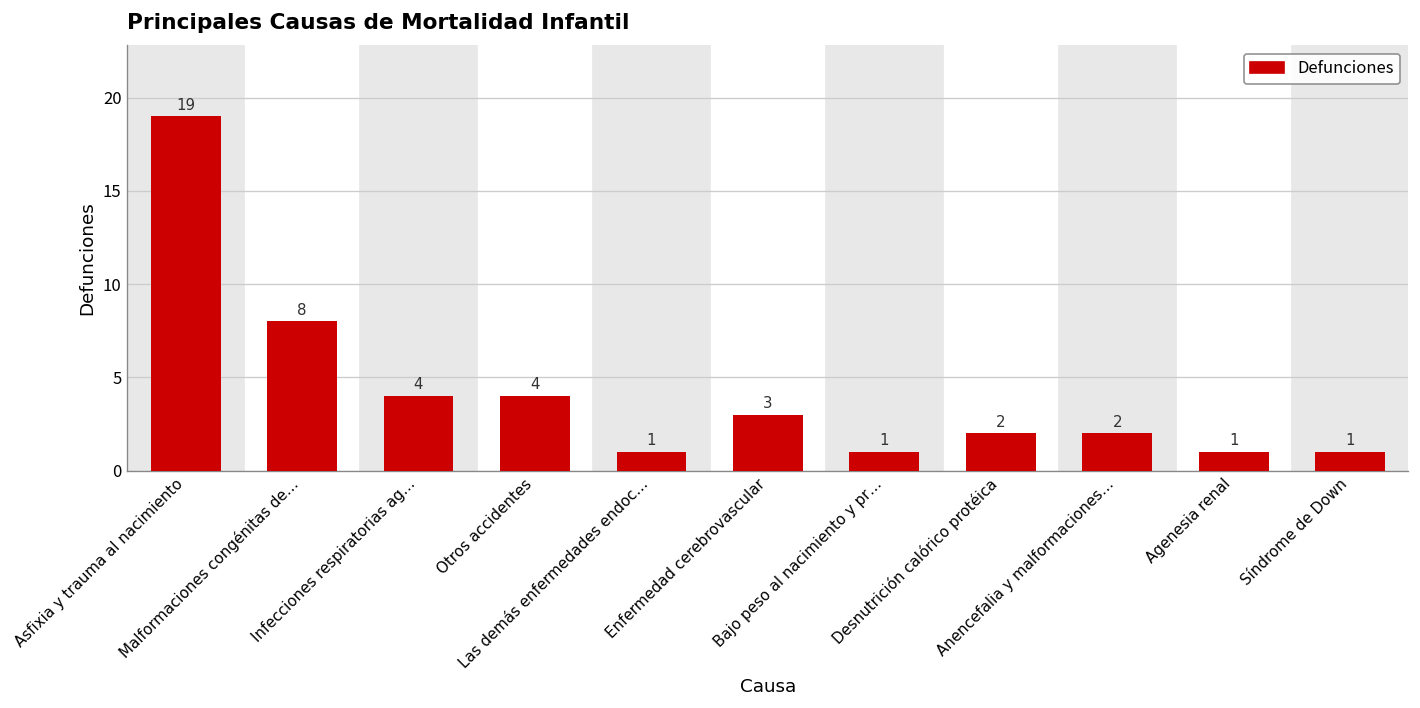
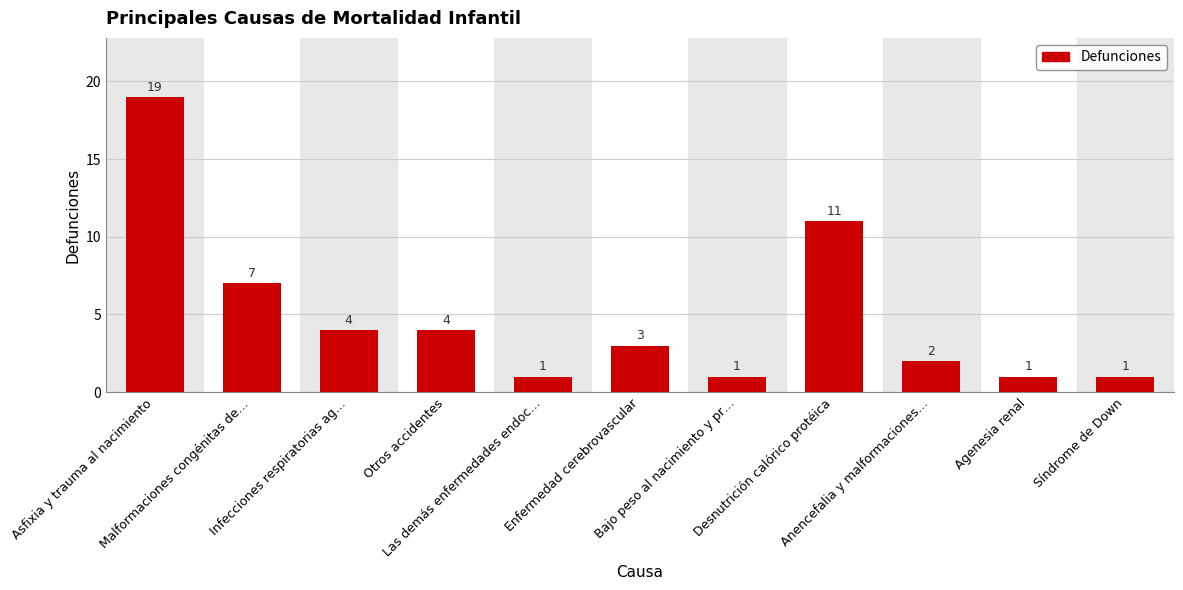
  {
    "Asfixia y trauma al nacimiento": 19,
-   "Malformaciones congénitas de…": 8,
+   "Malformaciones congénitas de…": 7,
    "Infecciones respiratorias ag…": 4,
    "Otros accidentes": 4,
    "Las demás enfermedades endoc…": 1,
    "Enfermedad cerebrovascular": 3,
    "Bajo peso al nacimiento y pr…": 1,
-   "Desnutrición calórico protéica": 2,
+   "Desnutrición calórico protéica": 11,
    "Anencefalia y malformaciones…": 2,
    "Agenesia renal": 1,
    "Síndrome de Down": 1
  }
